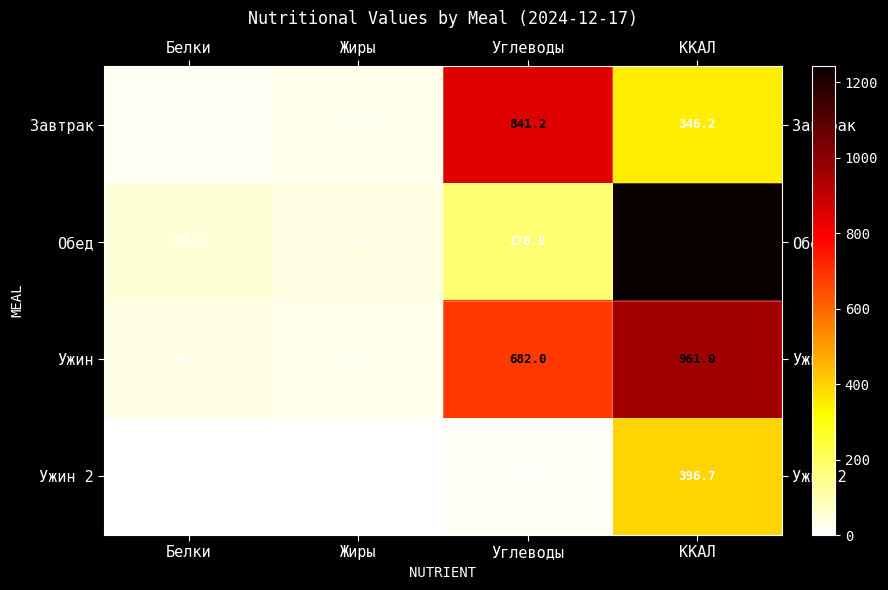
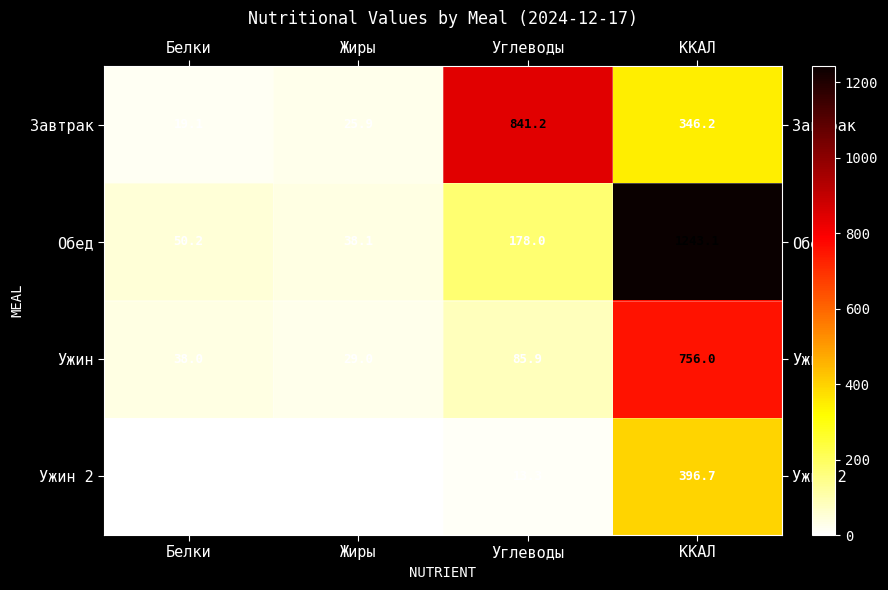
  {
    "Завтрак": {
      "Углеводы": 841.2,
      "ККАЛ": 346.2
    },
    "Обед": {
      "Углеводы": 178.0
    },
    "Ужин": {
-     "Углеводы": 682.0,
-     "ККАЛ": 961.0
+     "Углеводы": 85.9,
+     "ККАЛ": 756.0
    },
    "Ужин 2": {
      "ККАЛ": 396.7
    }
  }
